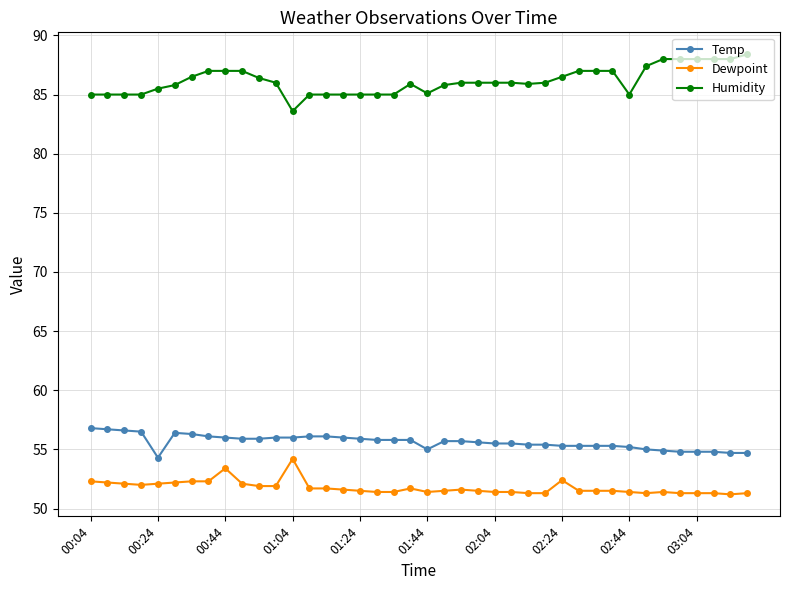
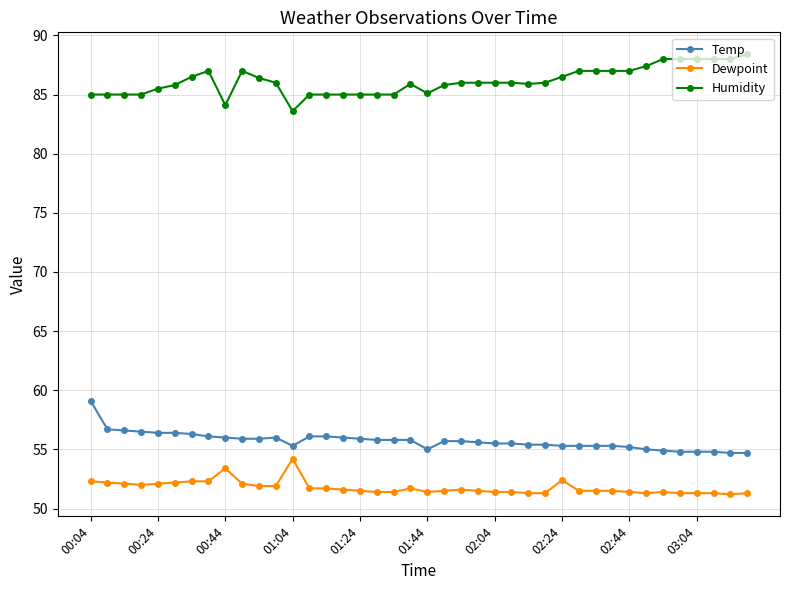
  {
    "Temp": {
-     "00:04": 56.8,
-     "00:24": 54.3,
+     "00:04": 59.1,
+     "00:24": 56.4,
      "00:44": 56.0,
-     "01:04": 56.0,
+     "01:04": 55.3,
      "01:24": 55.9,
      "01:44": 55.0,
      "02:04": 55.5,
      "02:24": 55.3,
      "02:44": 55.2,
      "03:04": 54.8
    },
    "Dewpoint": {
      "00:04": 52.3,
      "00:24": 52.1,
      "00:44": 53.4,
      "01:04": 54.2,
      "01:24": 51.5,
      "01:44": 51.4,
      "02:04": 51.4,
      "02:24": 52.4,
      "02:44": 51.4,
      "03:04": 51.3
    },
    "Humidity": {
      "00:04": 85.0,
      "00:24": 85.5,
-     "00:44": 87.0,
+     "00:44": 84.1,
      "01:04": 83.6,
      "01:24": 85.0,
      "01:44": 85.1,
      "02:04": 86.0,
      "02:24": 86.5,
-     "02:44": 85
+     "02:44": 87
    }
  }
